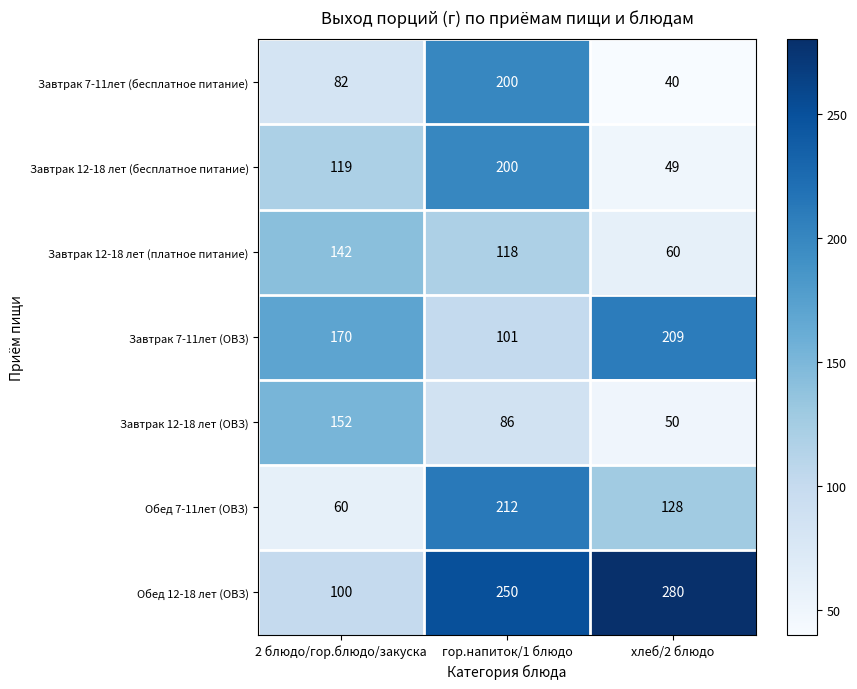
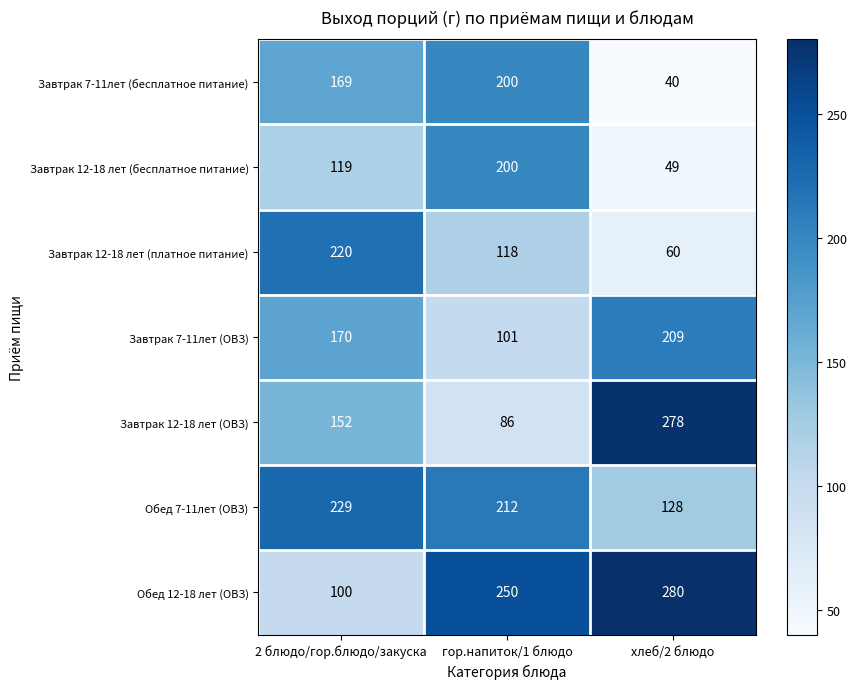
  {
    "Завтрак 7-11лет (бесплатное питание)": {
-     "2 блюдо/гор.блюдо/закуска": 82,
+     "2 блюдо/гор.блюдо/закуска": 169,
      "гор.напиток/1 блюдо": 200,
      "хлеб/2 блюдо": 40
    },
    "Завтрак 12-18 лет (бесплатное питание)": {
      "2 блюдо/гор.блюдо/закуска": 119,
      "гор.напиток/1 блюдо": 200,
      "хлеб/2 блюдо": 49
    },
    "Завтрак 12-18 лет (платное питание)": {
-     "2 блюдо/гор.блюдо/закуска": 142,
+     "2 блюдо/гор.блюдо/закуска": 220,
      "гор.напиток/1 блюдо": 118,
      "хлеб/2 блюдо": 60
    },
    "Завтрак 7-11лет (ОВЗ)": {
      "2 блюдо/гор.блюдо/закуска": 170,
      "гор.напиток/1 блюдо": 101,
      "хлеб/2 блюдо": 209
    },
    "Завтрак 12-18 лет (ОВЗ)": {
      "2 блюдо/гор.блюдо/закуска": 152,
      "гор.напиток/1 блюдо": 86,
-     "хлеб/2 блюдо": 50
+     "хлеб/2 блюдо": 278
    },
    "Обед 7-11лет (ОВЗ)": {
-     "2 блюдо/гор.блюдо/закуска": 60,
+     "2 блюдо/гор.блюдо/закуска": 229,
      "гор.напиток/1 блюдо": 212,
      "хлеб/2 блюдо": 128
    },
    "Обед 12-18 лет (ОВЗ)": {
      "2 блюдо/гор.блюдо/закуска": 100,
      "гор.напиток/1 блюдо": 250,
      "хлеб/2 блюдо": 280
    }
  }
